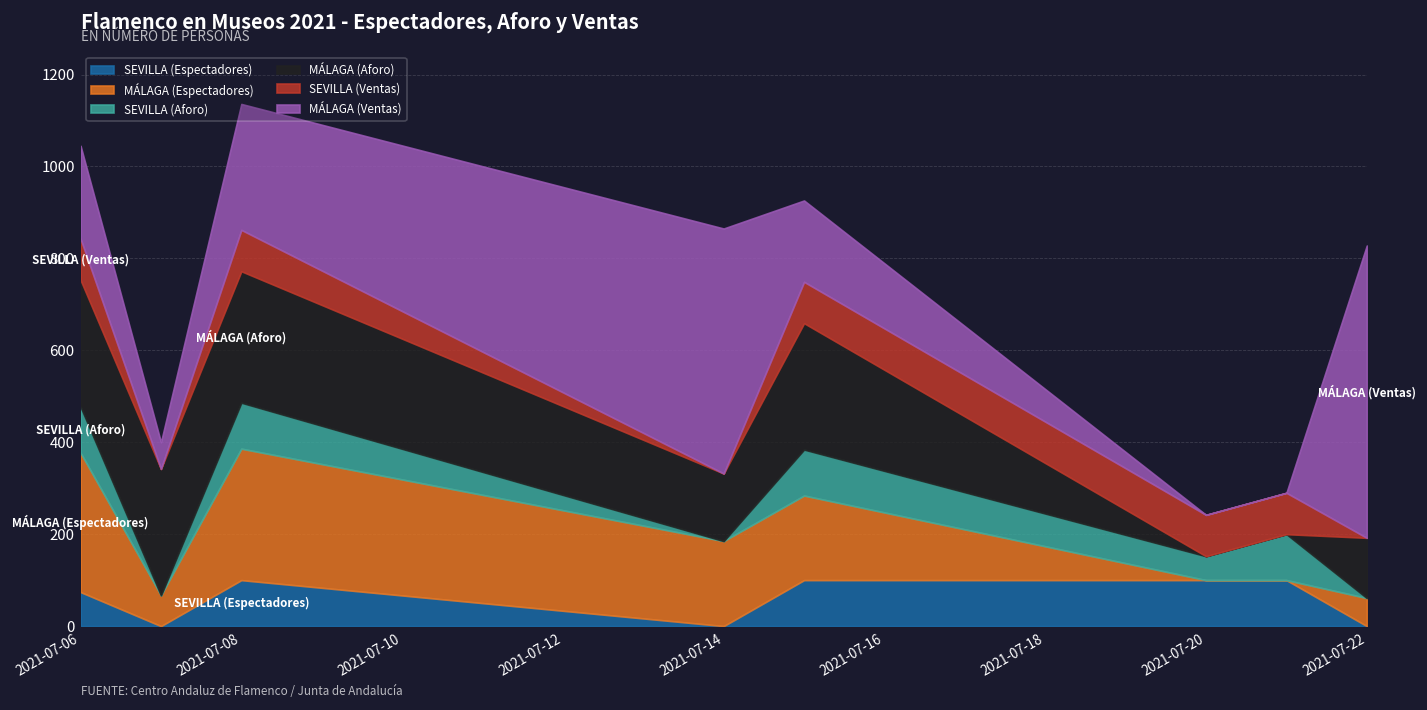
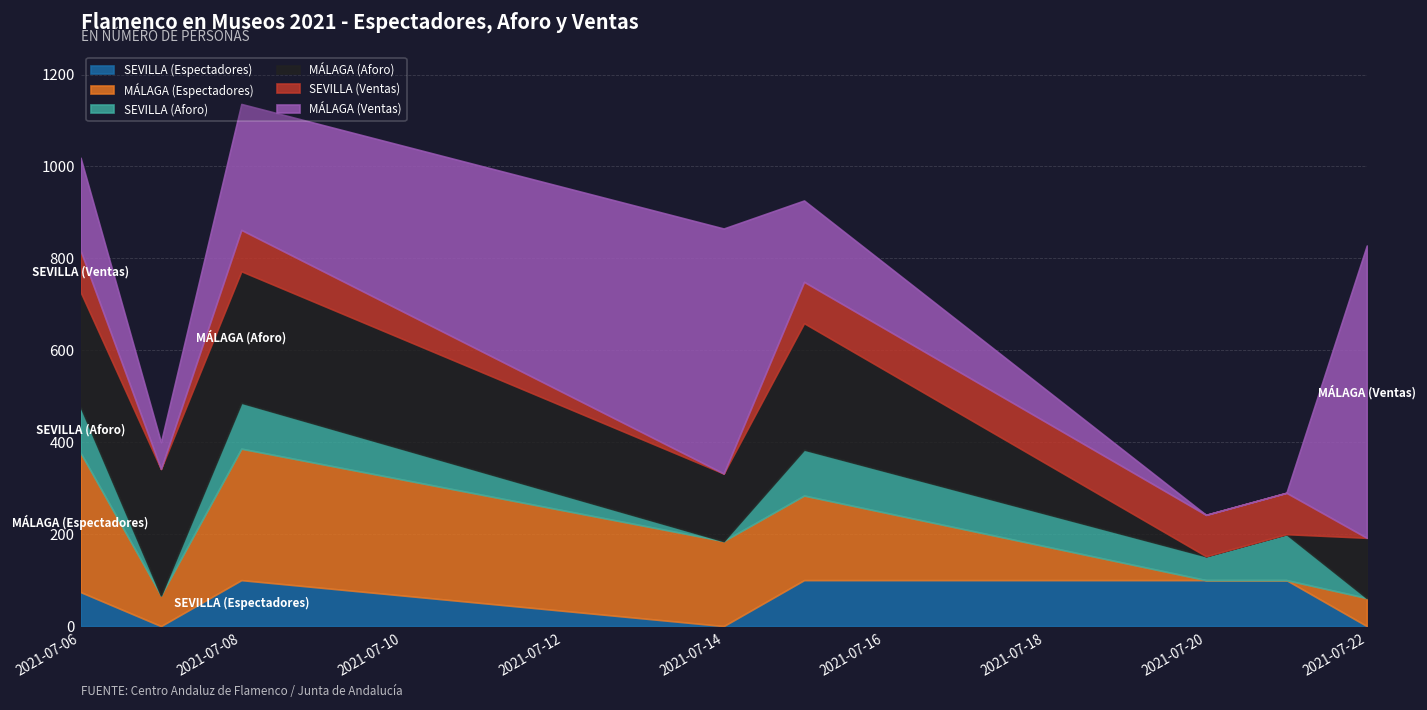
  {
    "SEVILLA (Espectadores)": {
      "2021-07-06": 70,
      "2021-07-08": 100,
      "2021-07-14": 0,
      "2021-07-22": 0
    },
    "MÁLAGA (Espectadores)": {
      "2021-07-06": 300,
      "2021-07-08": 290
    },
    "SEVILLA (Aforo)": {
      "2021-07-06": 100,
      "2021-07-08": 100
    },
    "MÁLAGA (Aforo)": {
-     "2021-07-06": 280,
+     "2021-07-06": 250,
      "2021-07-08": 290
    },
    "SEVILLA (Ventas)": {
      "2021-07-06": 90,
      "2021-07-08": 90
    },
    "MÁLAGA (Ventas)": {
      "2021-07-06": 200,
      "2021-07-14": 530,
      "2021-07-22": 640
    }
  }
